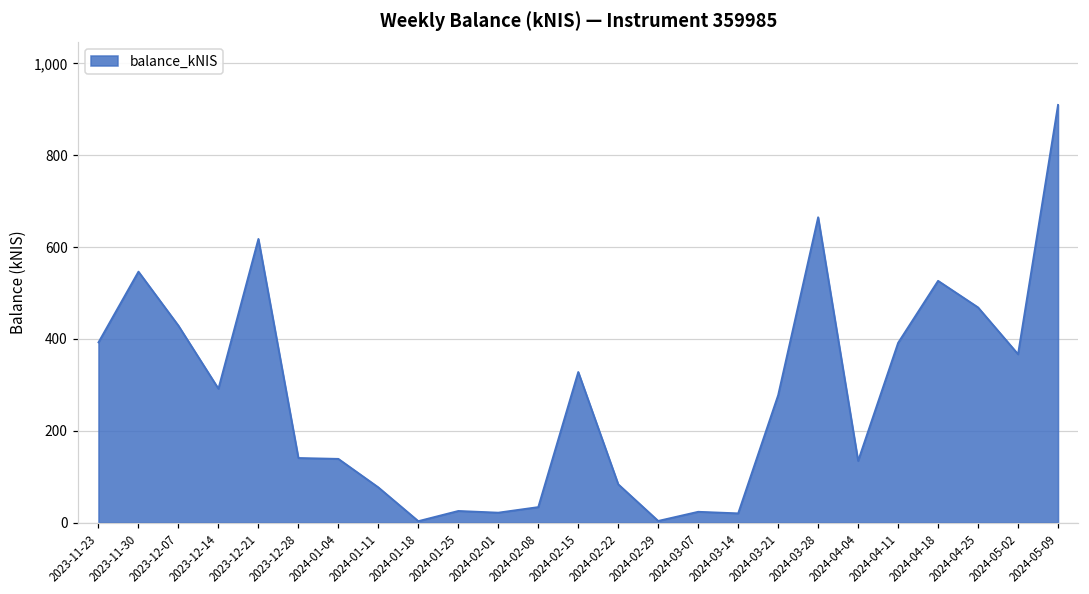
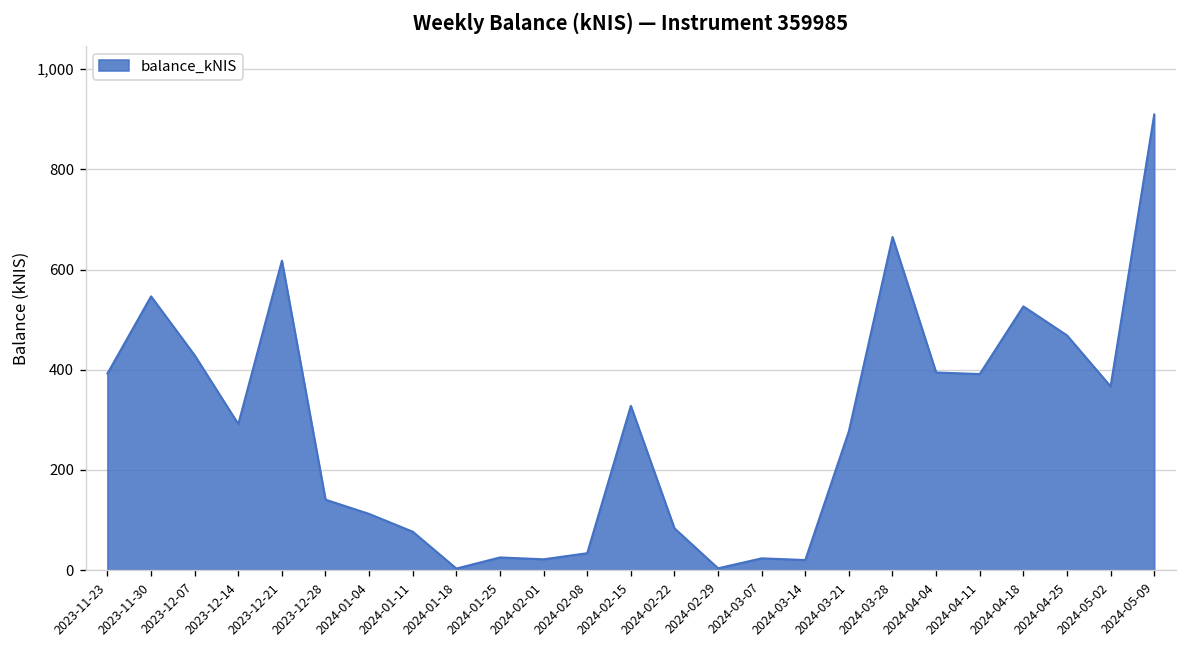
  {
    "2023-11-23": 390,
    "2023-11-30": 550,
    "2023-12-07": 430,
    "2023-12-14": 290,
    "2023-12-21": 620,
    "2023-12-28": 140,
-   "2024-01-04": 140,
+   "2024-01-04": 110,
    "2024-01-11": 80,
    "2024-01-18": 0,
    "2024-01-25": 30,
    "2024-02-01": 20,
    "2024-02-08": 30,
    "2024-02-15": 330,
    "2024-02-22": 80,
    "2024-02-29": 0,
    "2024-03-07": 20,
    "2024-03-14": 20,
    "2024-03-21": 280,
    "2024-03-28": 660,
-   "2024-04-04": 130,
+   "2024-04-04": 390,
    "2024-04-11": 390,
    "2024-04-18": 530,
    "2024-04-25": 470,
    "2024-05-02": 370,
    "2024-05-09": 910
  }
